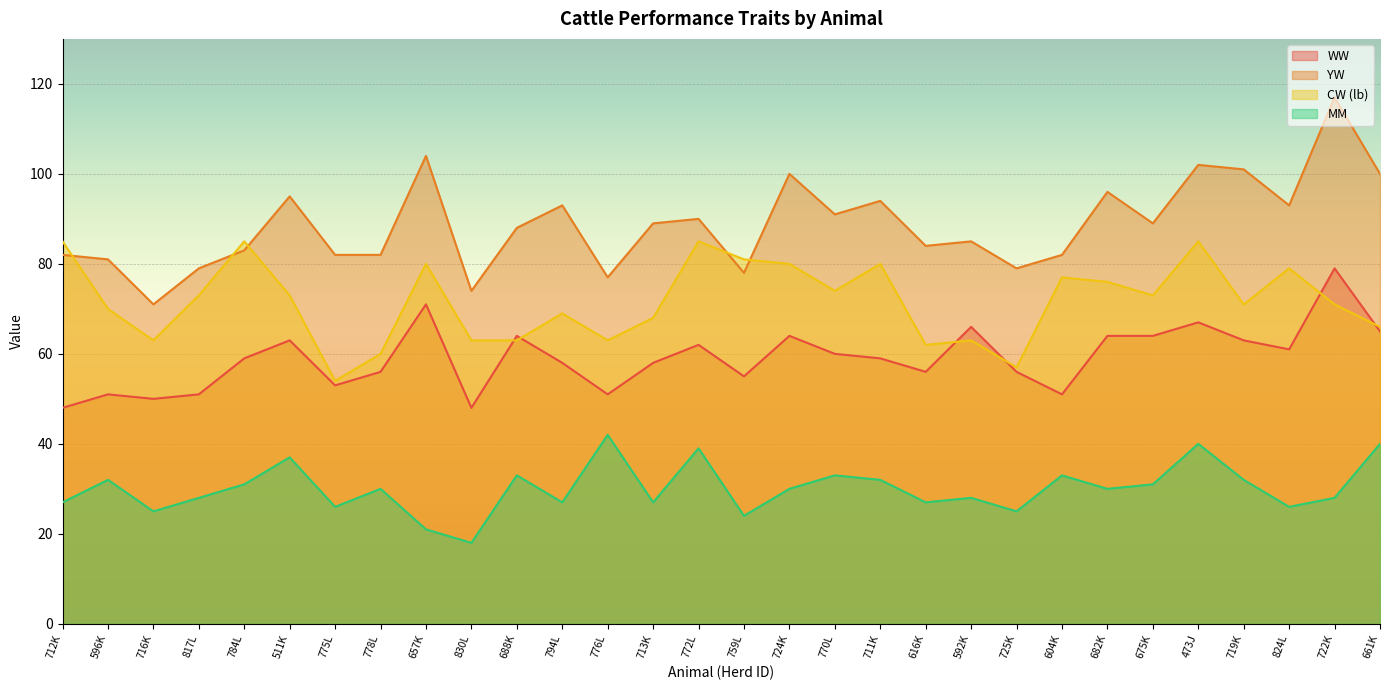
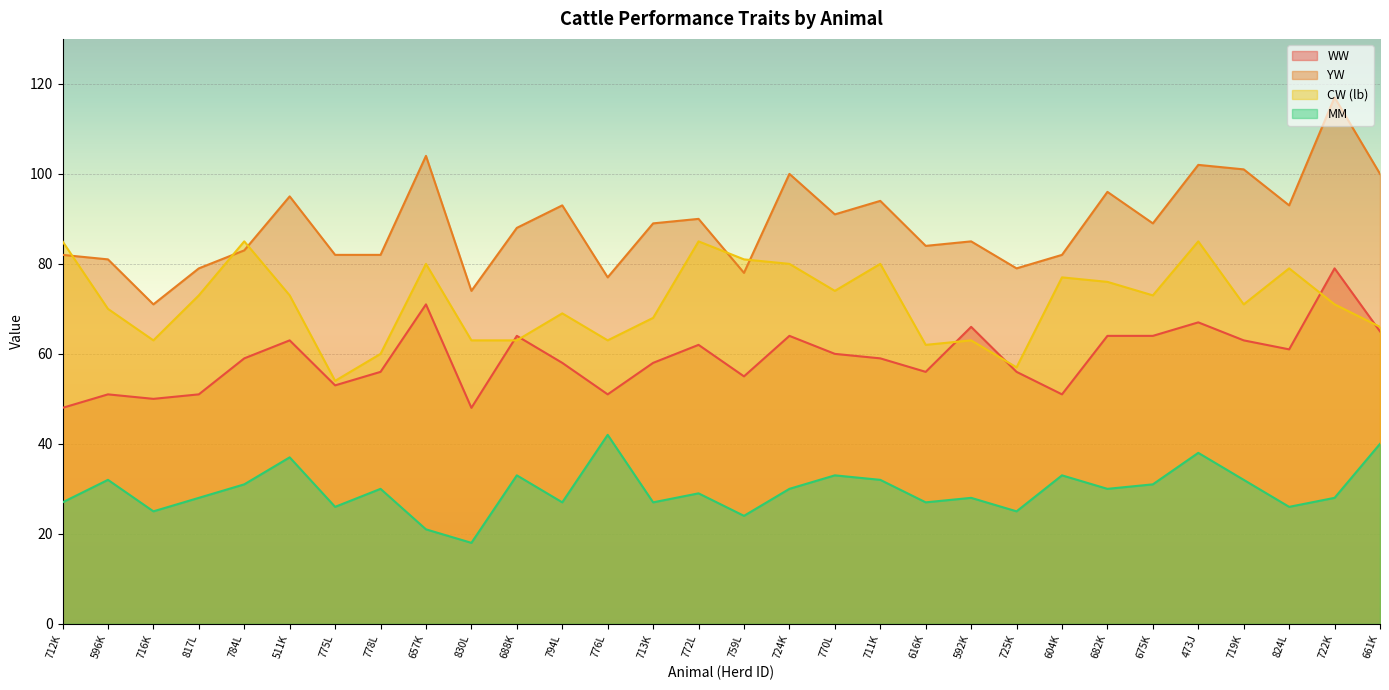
  {
    "MM": {
      "712K": 27,
      "596K": 32,
      "716K": 25,
      "817L": 28,
      "784L": 31,
      "511K": 37,
      "775L": 26,
      "778L": 30,
      "657K": 21,
      "830L": 18,
      "688K": 33,
      "794L": 27,
      "776L": 42,
      "713K": 27,
-     "772L": 39,
+     "772L": 29,
      "759L": 24,
      "724K": 30,
      "770L": 33,
      "711K": 32,
      "616K": 27,
      "592K": 28,
      "725K": 25,
      "604K": 33,
      "682K": 30,
      "675K": 31,
-     "473J": 40,
+     "473J": 38,
      "719K": 32,
      "824L": 26,
      "722K": 28,
      "661K": 40
    }
  }
